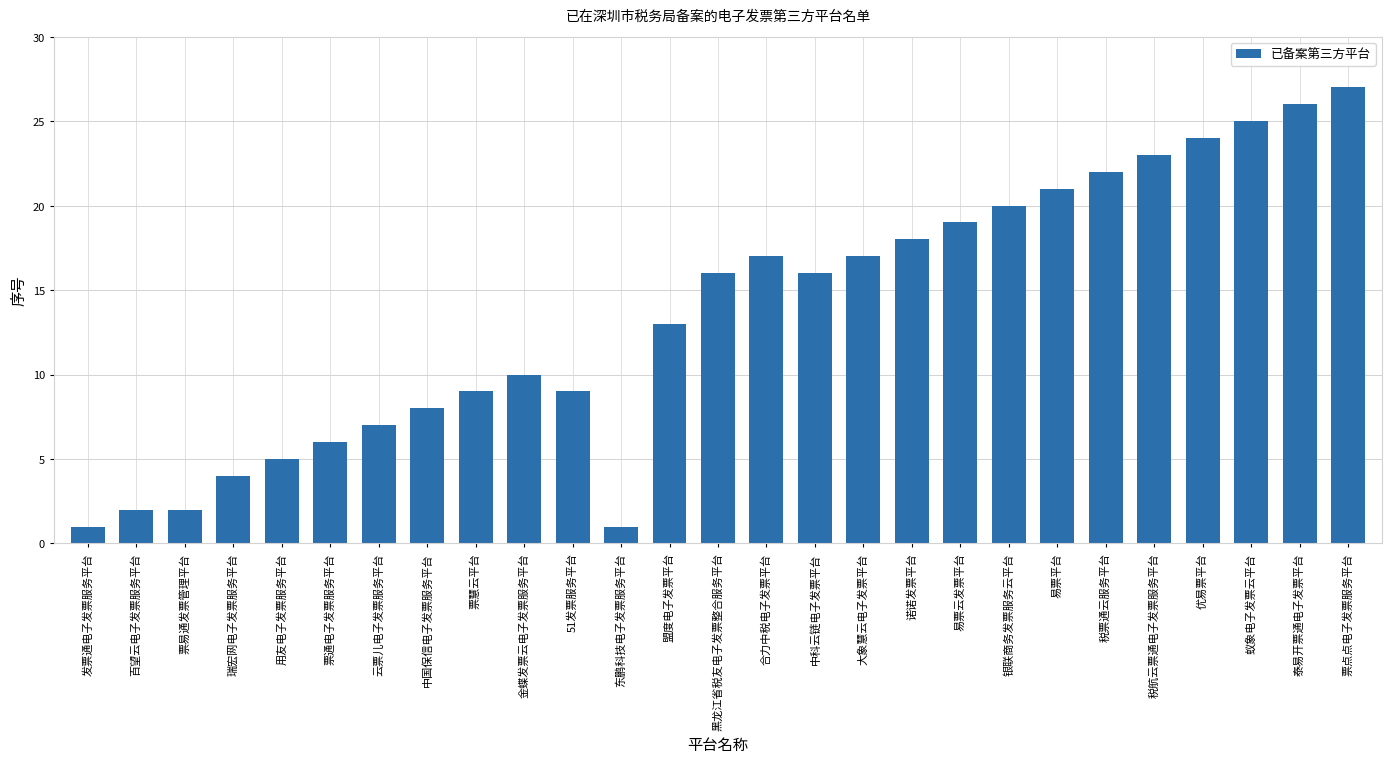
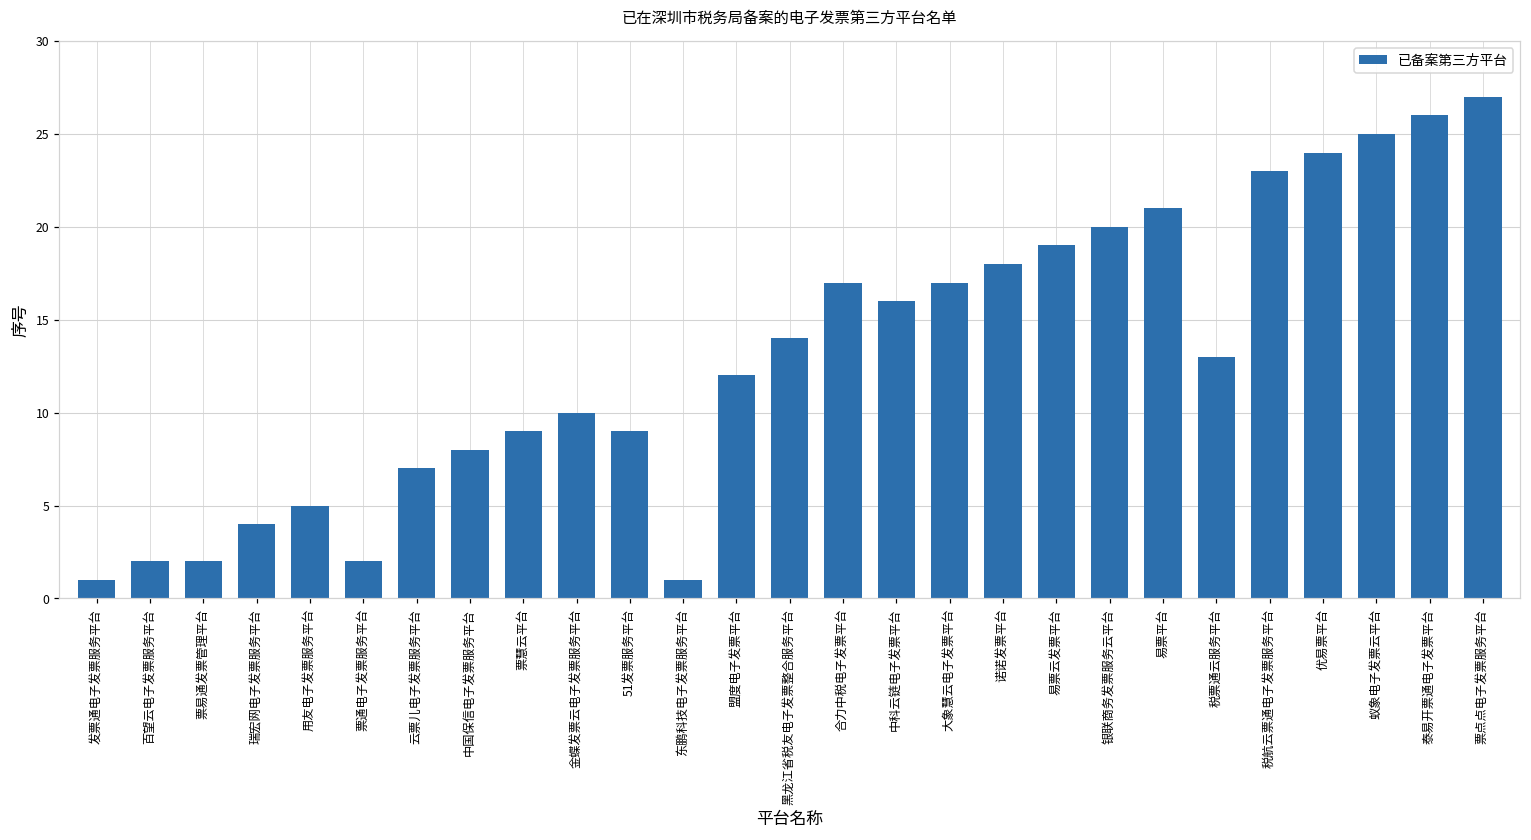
  {
    "发票通电子发票服务平台": 1,
    "百望云电子发票服务平台": 2,
    "票易通发票管理平台": 2,
    "瑞宏网电子发票服务平台": 4,
    "用友电子发票服务平台": 5,
-   "票通电子发票服务平台": 6,
+   "票通电子发票服务平台": 2,
    "云票儿电子发票服务平台": 7,
    "中国保信电子发票服务平台": 8,
    "票慧云平台": 9,
    "金蝶发票云电子发票服务平台": 10,
    "51发票服务平台": 9,
    "东鹏科技电子发票服务平台": 1,
-   "盟度电子发票平台": 13,
-   "黑龙江省税友电子发票整合服务平台": 16,
+   "盟度电子发票平台": 12,
+   "黑龙江省税友电子发票整合服务平台": 14,
    "合力中税电子发票平台": 17,
    "中科云链电子发票平台": 16,
    "大象慧云电子发票平台": 17,
    "诺诺发票平台": 18,
    "易票云发票平台": 19,
    "银联商务发票服务云平台": 20,
    "易票平台": 21,
-   "税票通云服务平台": 22,
+   "税票通云服务平台": 13,
    "税航云票通电子发票服务平台": 23,
    "优易票平台": 24,
    "蚁象电子发票云平台": 25,
    "泰易开票通电子发票平台": 26,
    "票点点电子发票服务平台": 27
  }
